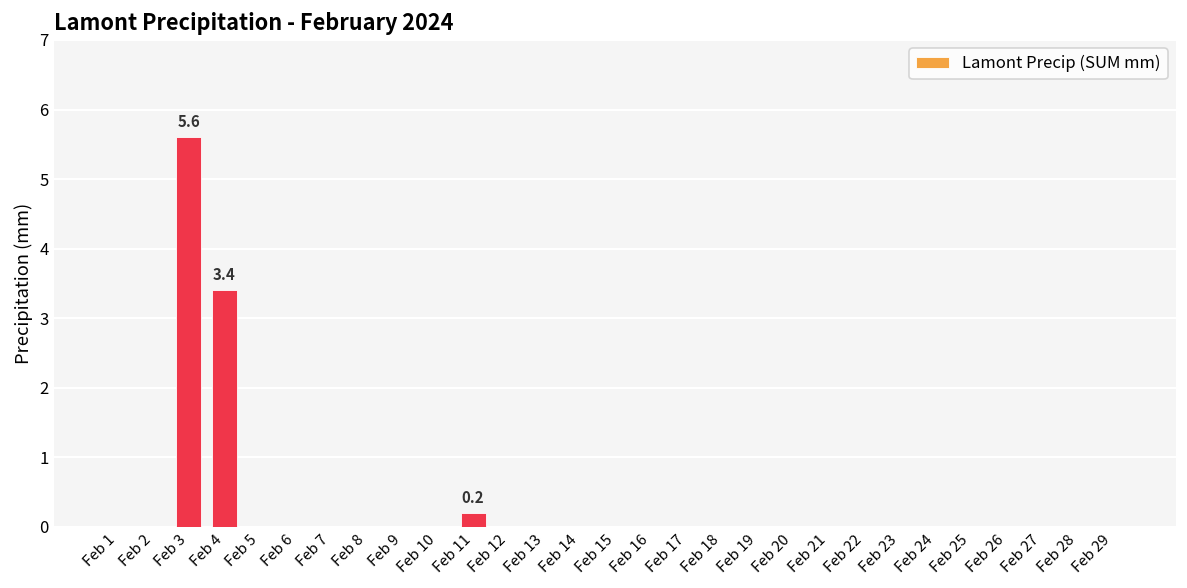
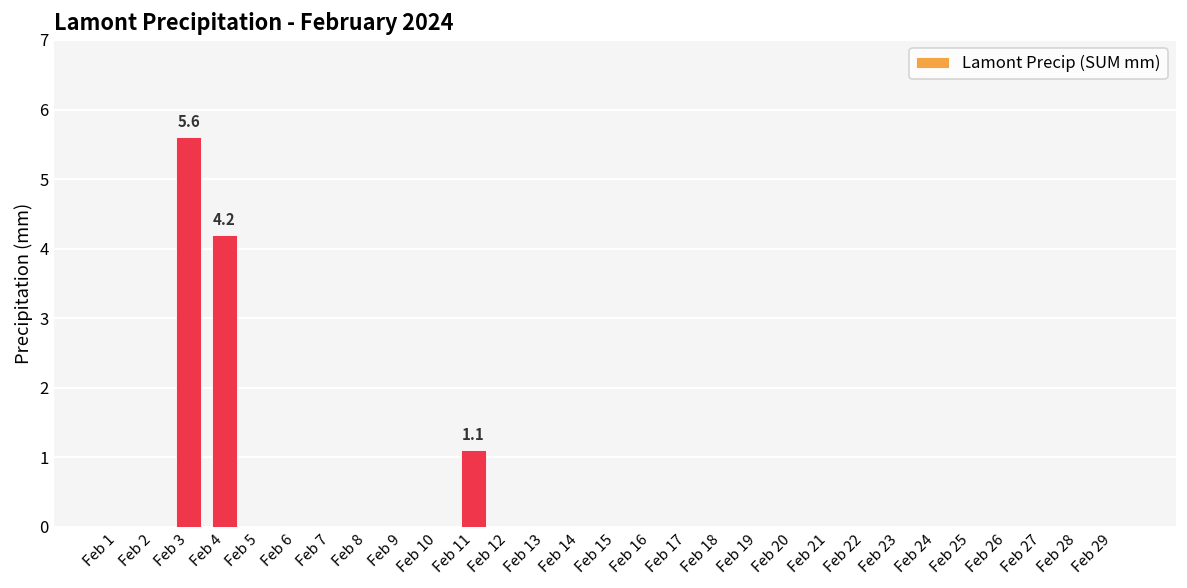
  {
    "Feb 3": 5.6,
-   "Feb 4": 3.4,
-   "Feb 11": 0.2
+   "Feb 4": 4.2,
+   "Feb 11": 1.1
  }
